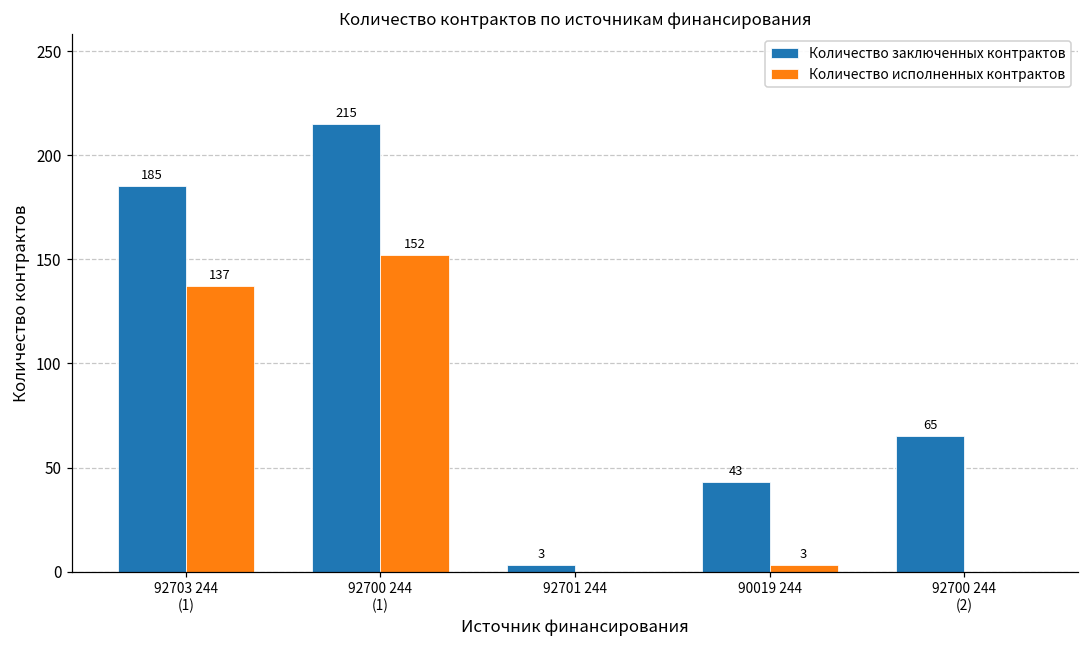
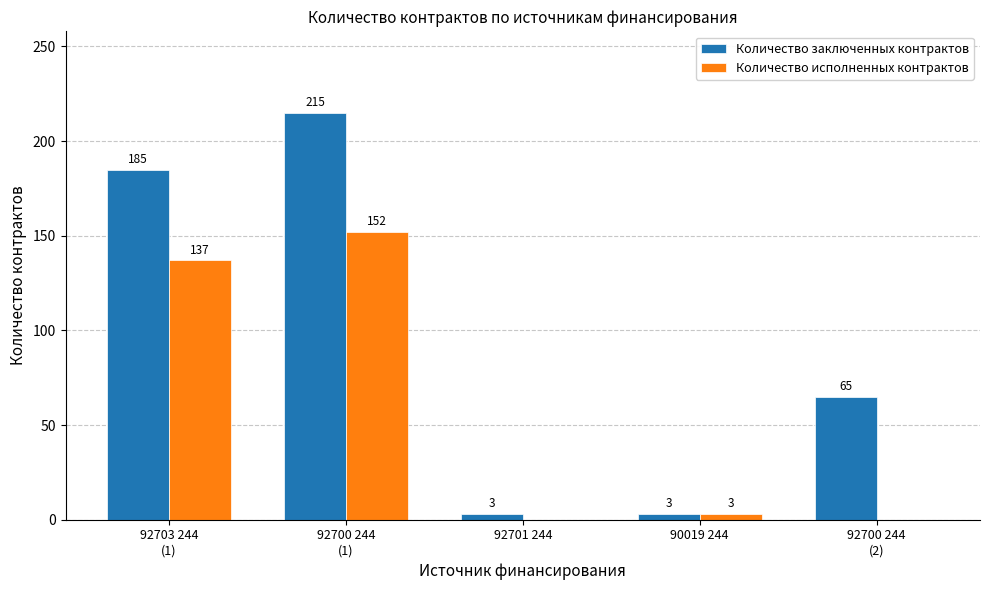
  {
    "Количество заключенных контрактов": {
      "92703 244 (1)": 185,
      "92700 244 (1)": 215,
      "92701 244": 3,
-     "90019 244": 43,
+     "90019 244": 3,
      "92700 244 (2)": 65
    },
    "Количество исполненных контрактов": {
      "92703 244 (1)": 137,
      "92700 244 (1)": 152,
      "90019 244": 3
    }
  }
